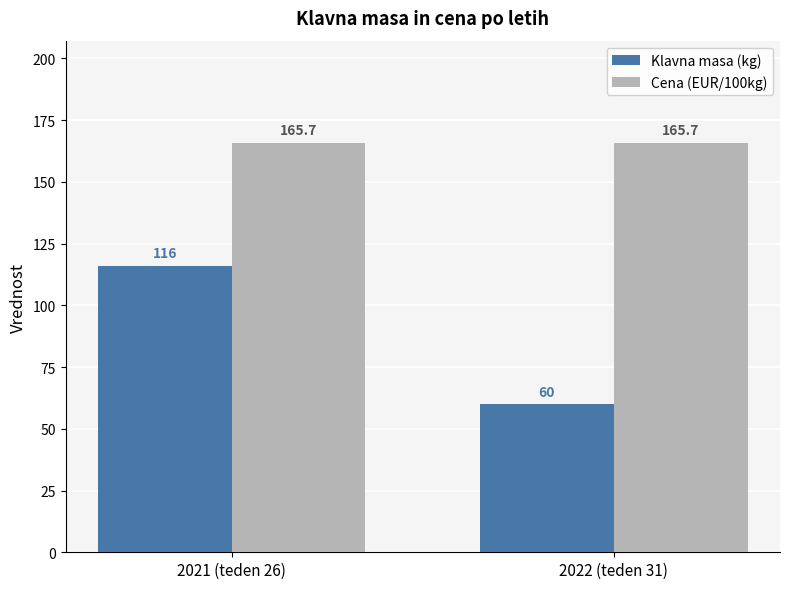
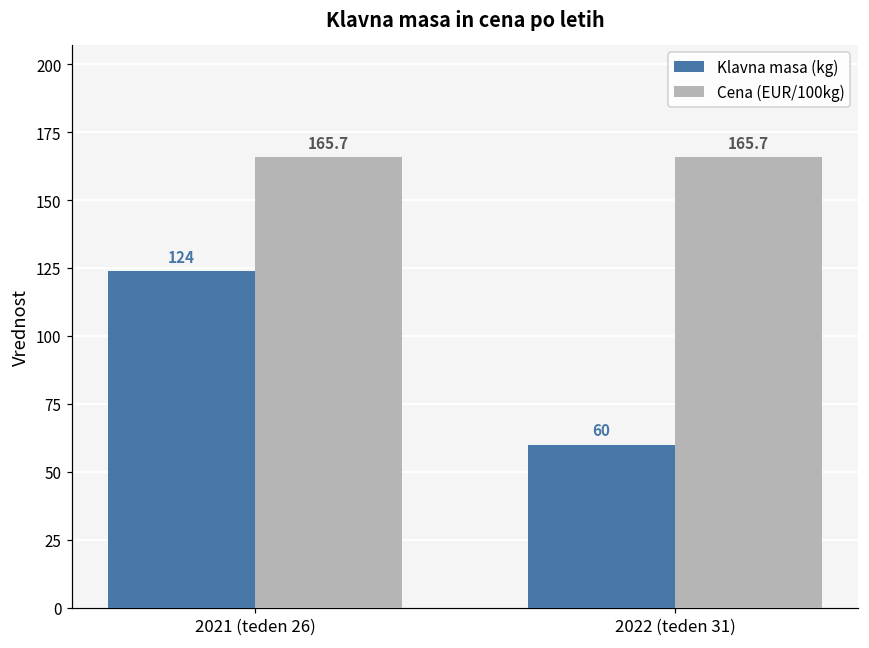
  {
    "Klavna masa (kg)": {
-     "2021 (teden 26)": 116,
+     "2021 (teden 26)": 124,
      "2022 (teden 31)": 60
    },
    "Cena (EUR/100kg)": {
      "2021 (teden 26)": 165.7,
      "2022 (teden 31)": 165.7
    }
  }
